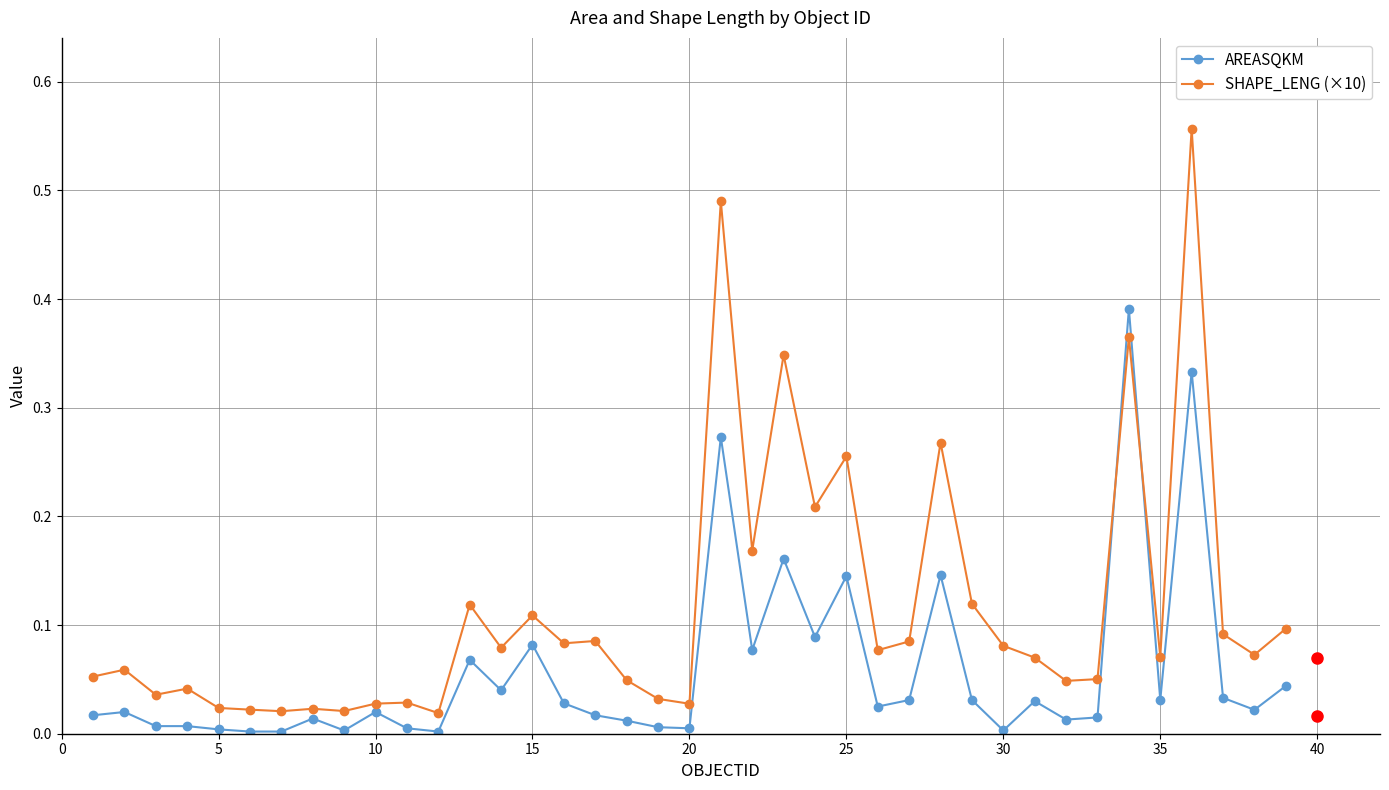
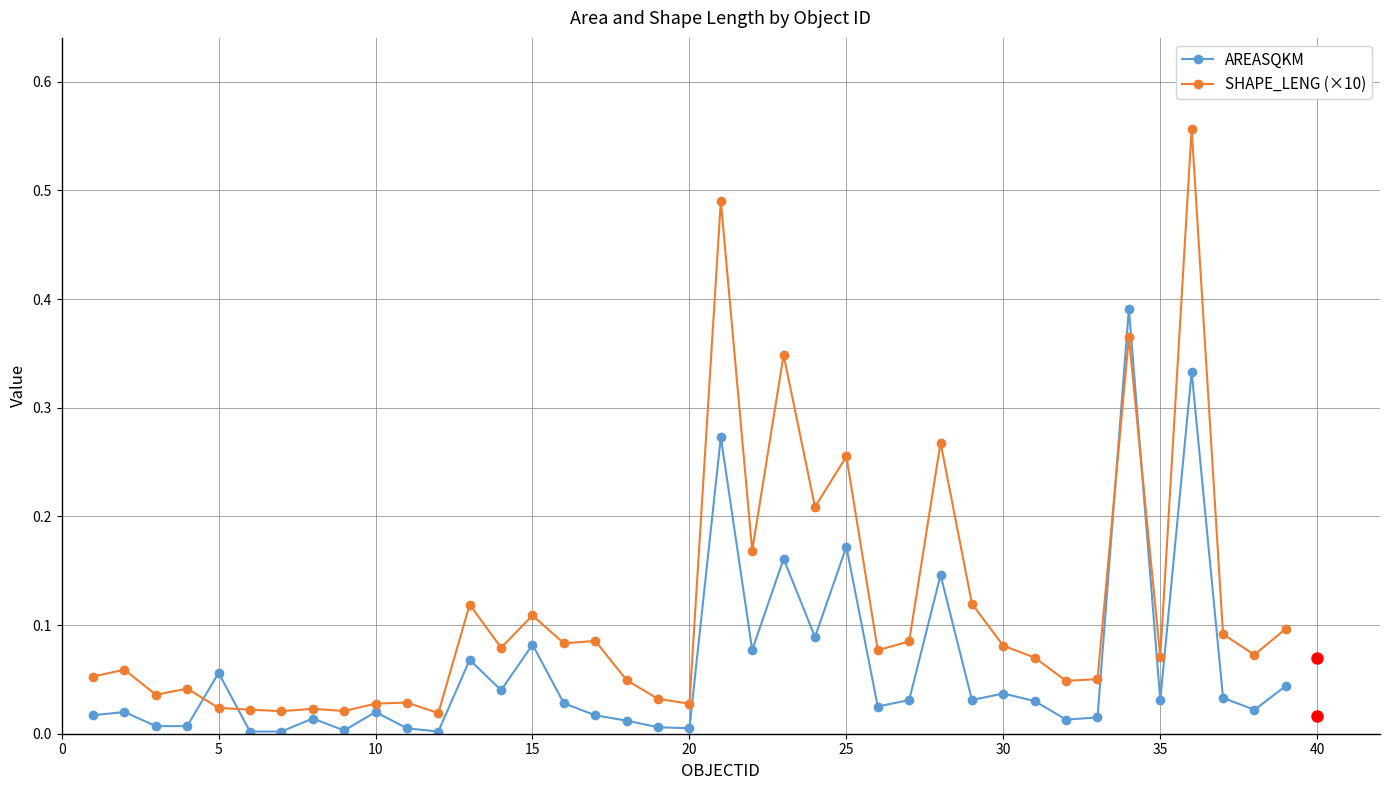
  {
    "AREASQKM": {
-     "5": 0.004,
+     "5": 0.056,
      "10": 0.020,
      "15": 0.082,
      "20": 0.005,
-     "25": 0.145,
-     "30": 0.003,
+     "25": 0.172,
+     "30": 0.037,
      "35": 0.031
    },
    "SHAPE_LENG (×10)": {
      "5": 0.024,
      "10": 0.028,
      "15": 0.109,
      "20": 0.028,
      "25": 0.255,
      "30": 0.081,
      "35": 0.071
    }
  }
